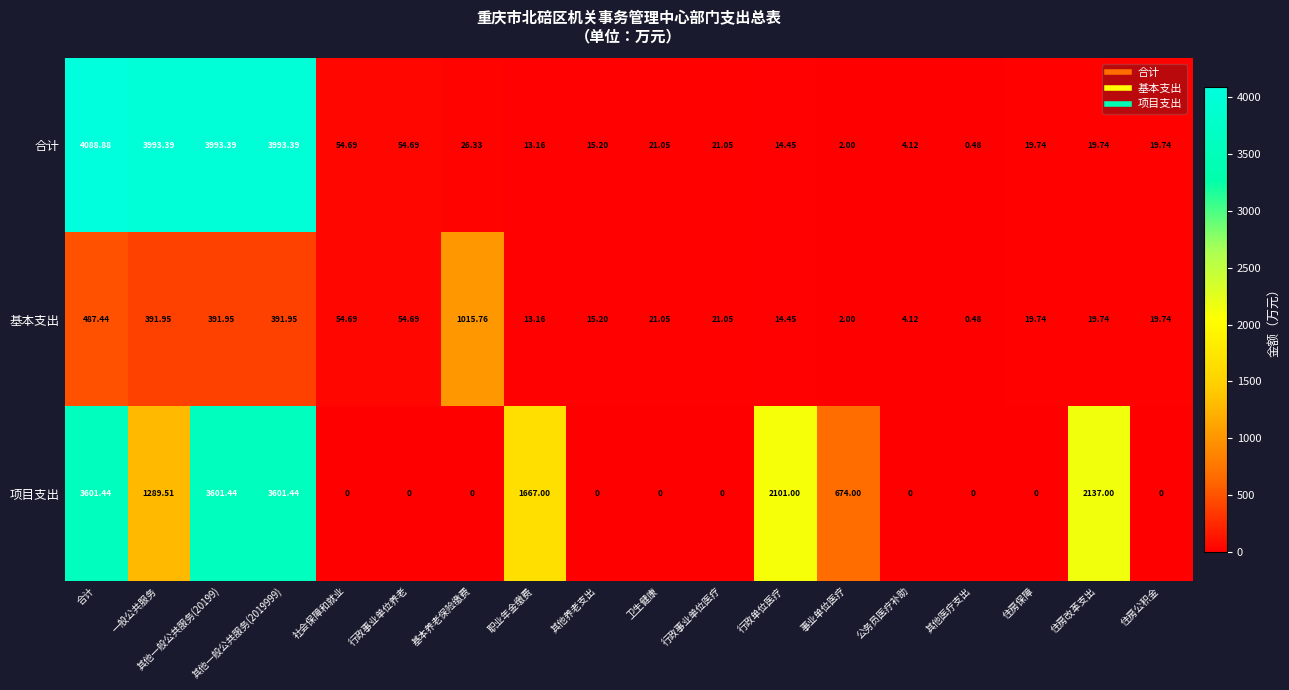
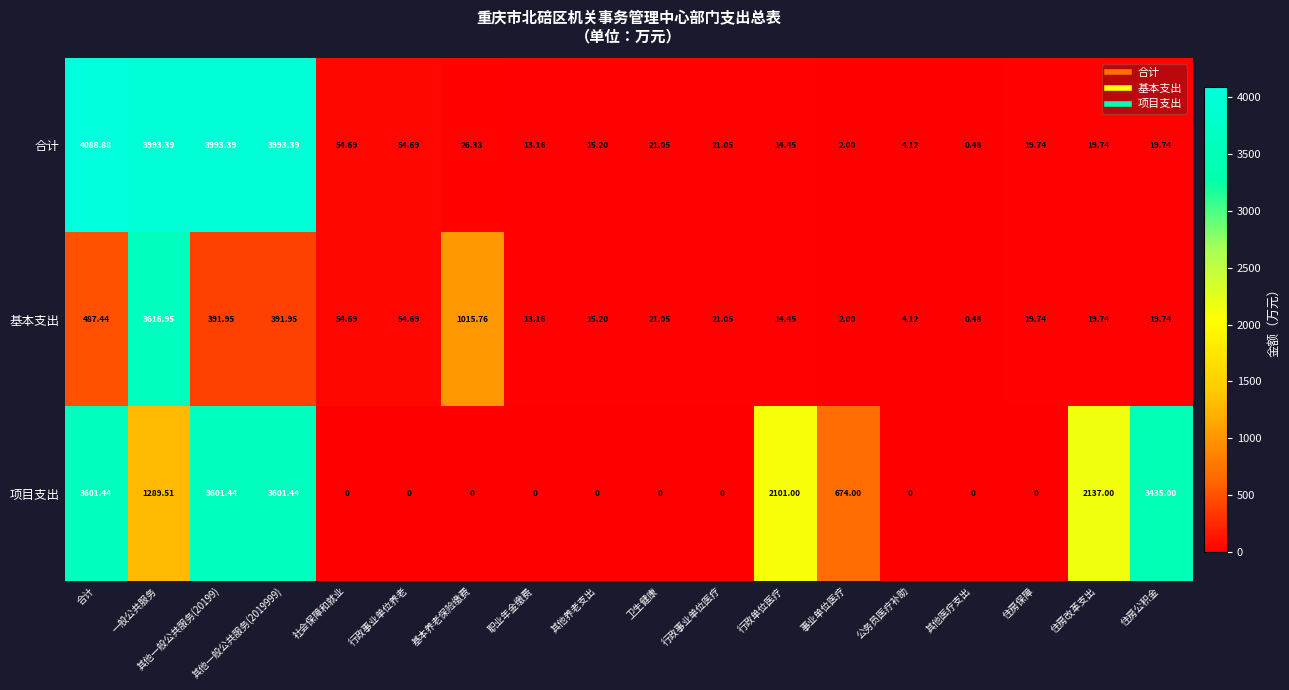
  {
    "合计": {
      "合计": 4088.88,
      "一般公共服务": 3993.39,
      "其他一般公共服务(20199)": 3993.39,
      "其他一般公共服务(2019999)": 3993.39,
      "社会保障和就业": 54.69,
      "行政事业单位养老": 54.69,
      "基本养老保险缴费": 26.33,
      "职业年金缴费": 13.16,
      "其他养老支出": 15.20,
      "卫生健康": 21.05,
      "行政事业单位医疗": 21.05,
      "行政单位医疗": 14.45,
      "事业单位医疗": 2.00,
      "公务员医疗补助": 4.12,
      "其他医疗支出": 0.48,
      "住房保障": 19.74,
      "住房改革支出": 19.74,
      "住房公积金": 19.74
    },
    "基本支出": {
      "合计": 487.44,
-     "一般公共服务": 391.95,
+     "一般公共服务": 3616.95,
      "其他一般公共服务(20199)": 391.95,
      "其他一般公共服务(2019999)": 391.95,
      "社会保障和就业": 54.69,
      "行政事业单位养老": 54.69,
      "基本养老保险缴费": 1015.76,
      "职业年金缴费": 13.16,
      "其他养老支出": 15.20,
      "卫生健康": 21.05,
      "行政事业单位医疗": 21.05,
      "行政单位医疗": 14.45,
      "事业单位医疗": 2.00,
      "公务员医疗补助": 4.12,
      "其他医疗支出": 0.48,
      "住房保障": 19.74,
      "住房改革支出": 19.74,
      "住房公积金": 19.74
    },
    "项目支出": {
      "合计": 3601.44,
      "一般公共服务": 1289.51,
      "其他一般公共服务(20199)": 3601.44,
      "其他一般公共服务(2019999)": 3601.44,
      "社会保障和就业": 0,
      "行政事业单位养老": 0,
      "基本养老保险缴费": 0,
-     "职业年金缴费": 1667.00,
+     "职业年金缴费": 0,
      "其他养老支出": 0,
      "卫生健康": 0,
      "行政事业单位医疗": 0,
      "行政单位医疗": 2101.00,
      "事业单位医疗": 674.00,
      "公务员医疗补助": 0,
      "其他医疗支出": 0,
      "住房保障": 0,
      "住房改革支出": 2137.00,
-     "住房公积金": 0
+     "住房公积金": 3435.00
    }
  }
